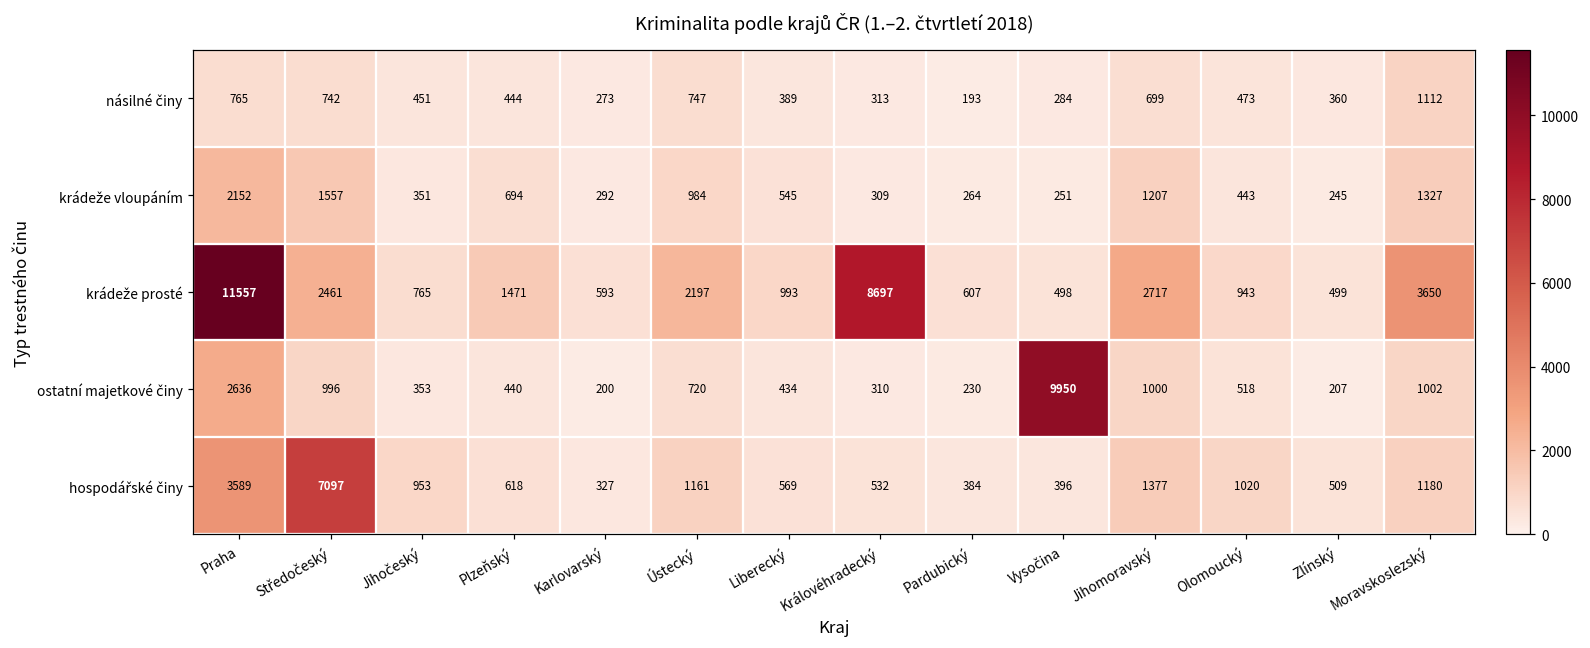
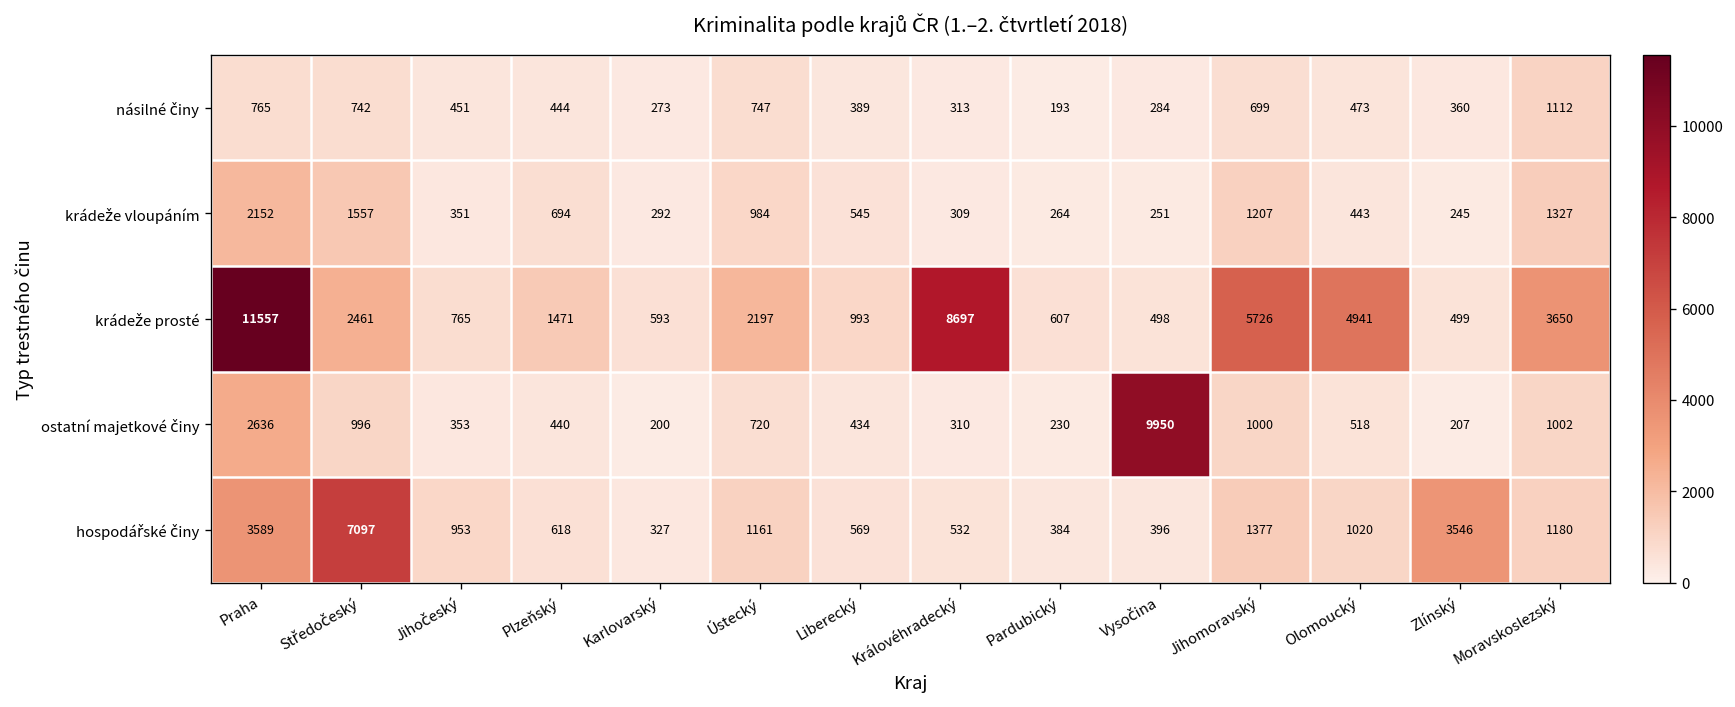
  {
    "násilné činy": {
      "Praha": 765,
      "Středočeský": 742,
      "Jihočeský": 451,
      "Plzeňský": 444,
      "Karlovarský": 273,
      "Ústecký": 747,
      "Liberecký": 389,
      "Královéhradecký": 313,
      "Pardubický": 193,
      "Vysočina": 284,
      "Jihomoravský": 699,
      "Olomoucký": 473,
      "Zlínský": 360,
      "Moravskoslezský": 1112
    },
    "krádeže vloupáním": {
      "Praha": 2152,
      "Středočeský": 1557,
      "Jihočeský": 351,
      "Plzeňský": 694,
      "Karlovarský": 292,
      "Ústecký": 984,
      "Liberecký": 545,
      "Královéhradecký": 309,
      "Pardubický": 264,
      "Vysočina": 251,
      "Jihomoravský": 1207,
      "Olomoucký": 443,
      "Zlínský": 245,
      "Moravskoslezský": 1327
    },
    "krádeže prosté": {
      "Praha": 11557,
      "Středočeský": 2461,
      "Jihočeský": 765,
      "Plzeňský": 1471,
      "Karlovarský": 593,
      "Ústecký": 2197,
      "Liberecký": 993,
      "Královéhradecký": 8697,
      "Pardubický": 607,
      "Vysočina": 498,
-     "Jihomoravský": 2717,
-     "Olomoucký": 943,
+     "Jihomoravský": 5726,
+     "Olomoucký": 4941,
      "Zlínský": 499,
      "Moravskoslezský": 3650
    },
    "ostatní majetkové činy": {
      "Praha": 2636,
      "Středočeský": 996,
      "Jihočeský": 353,
      "Plzeňský": 440,
      "Karlovarský": 200,
      "Ústecký": 720,
      "Liberecký": 434,
      "Královéhradecký": 310,
      "Pardubický": 230,
      "Vysočina": 9950,
      "Jihomoravský": 1000,
      "Olomoucký": 518,
      "Zlínský": 207,
      "Moravskoslezský": 1002
    },
    "hospodářské činy": {
      "Praha": 3589,
      "Středočeský": 7097,
      "Jihočeský": 953,
      "Plzeňský": 618,
      "Karlovarský": 327,
      "Ústecký": 1161,
      "Liberecký": 569,
      "Královéhradecký": 532,
      "Pardubický": 384,
      "Vysočina": 396,
      "Jihomoravský": 1377,
      "Olomoucký": 1020,
-     "Zlínský": 509,
+     "Zlínský": 3546,
      "Moravskoslezský": 1180
    }
  }
